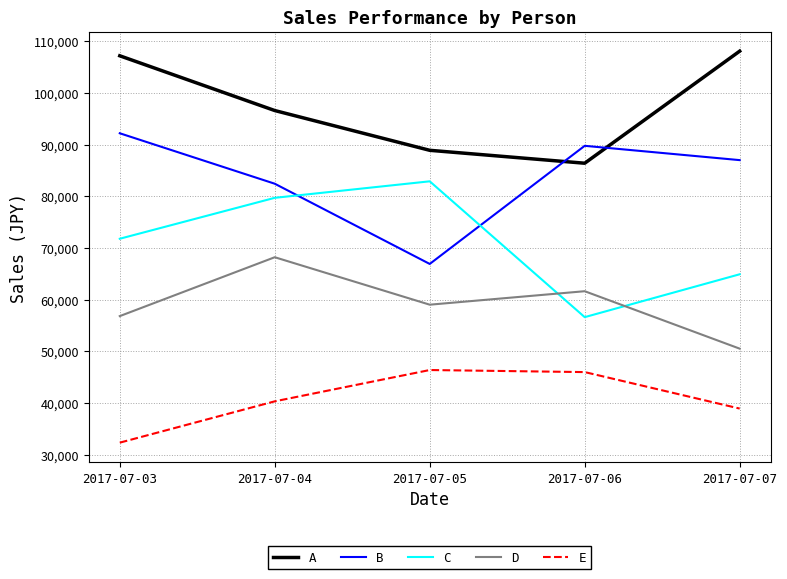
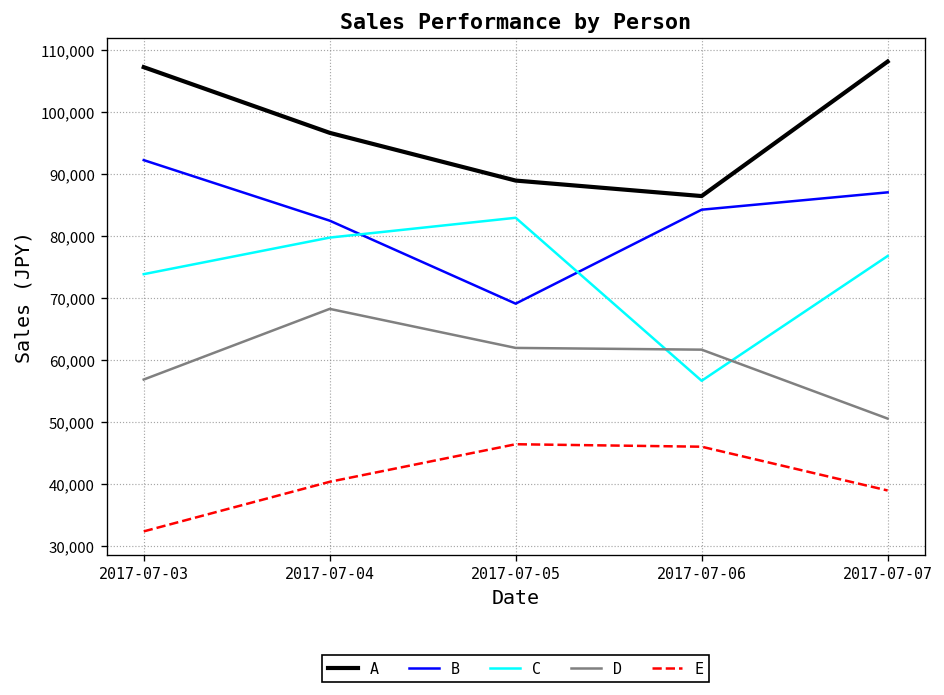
  {
    "A": {
      "2017-07-03": "107,000",
      "2017-07-04": "97,000",
      "2017-07-05": "89,000",
      "2017-07-06": "86,000",
      "2017-07-07": "108,000"
    },
    "B": {
      "2017-07-03": "92,000",
      "2017-07-04": "82,000",
-     "2017-07-05": "67,000",
-     "2017-07-06": "90,000",
+     "2017-07-05": "69,000",
+     "2017-07-06": "84,000",
      "2017-07-07": "87,000"
    },
    "C": {
-     "2017-07-03": "72,000",
+     "2017-07-03": "74,000",
      "2017-07-04": "80,000",
      "2017-07-05": "83,000",
      "2017-07-06": "57,000",
-     "2017-07-07": "65,000"
+     "2017-07-07": "77,000"
    },
    "D": {
      "2017-07-03": "57,000",
      "2017-07-04": "68,000",
-     "2017-07-05": "59,000",
+     "2017-07-05": "62,000",
      "2017-07-06": "62,000",
      "2017-07-07": "51,000"
    },
    "E": {
      "2017-07-03": "32,000",
      "2017-07-04": "40,000",
      "2017-07-05": "46,000",
      "2017-07-06": "46,000",
      "2017-07-07": "39,000"
    }
  }
